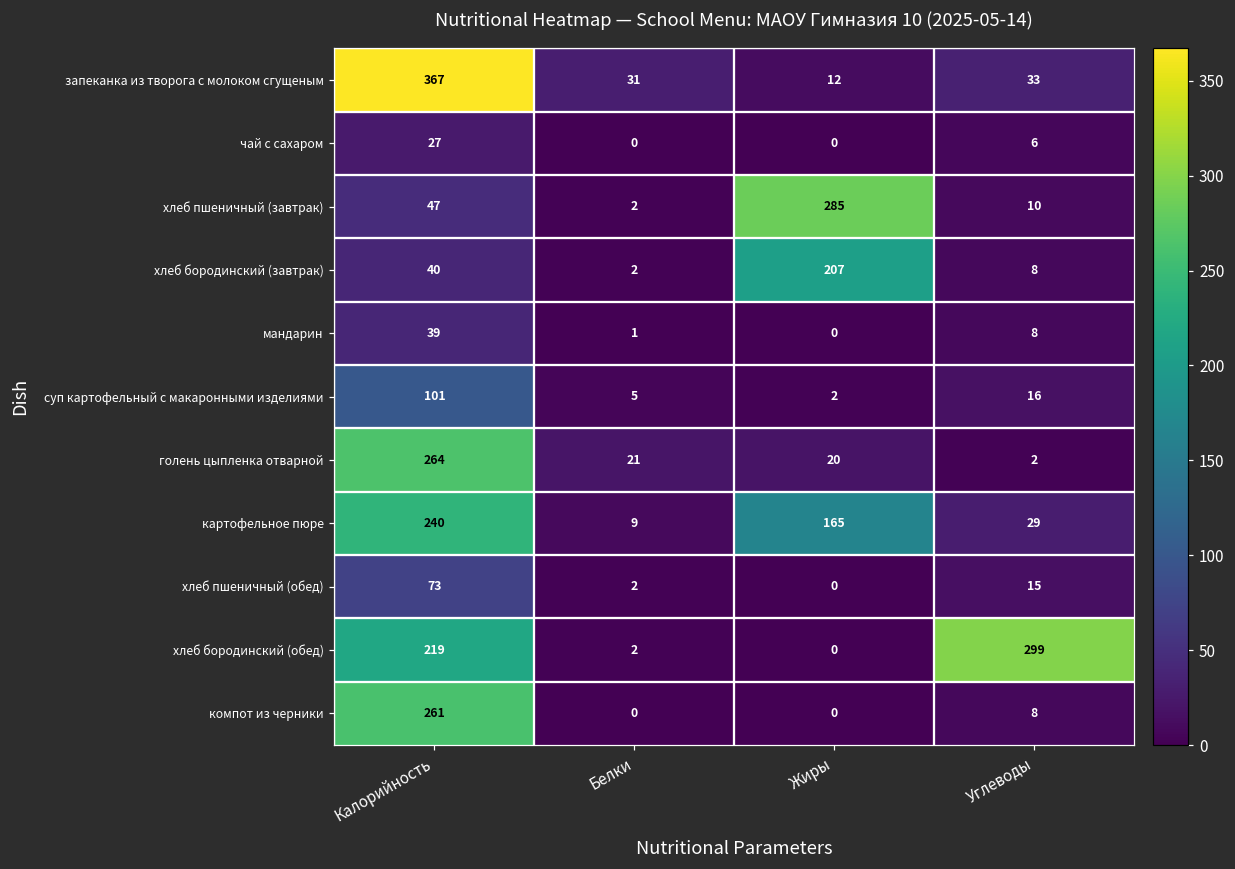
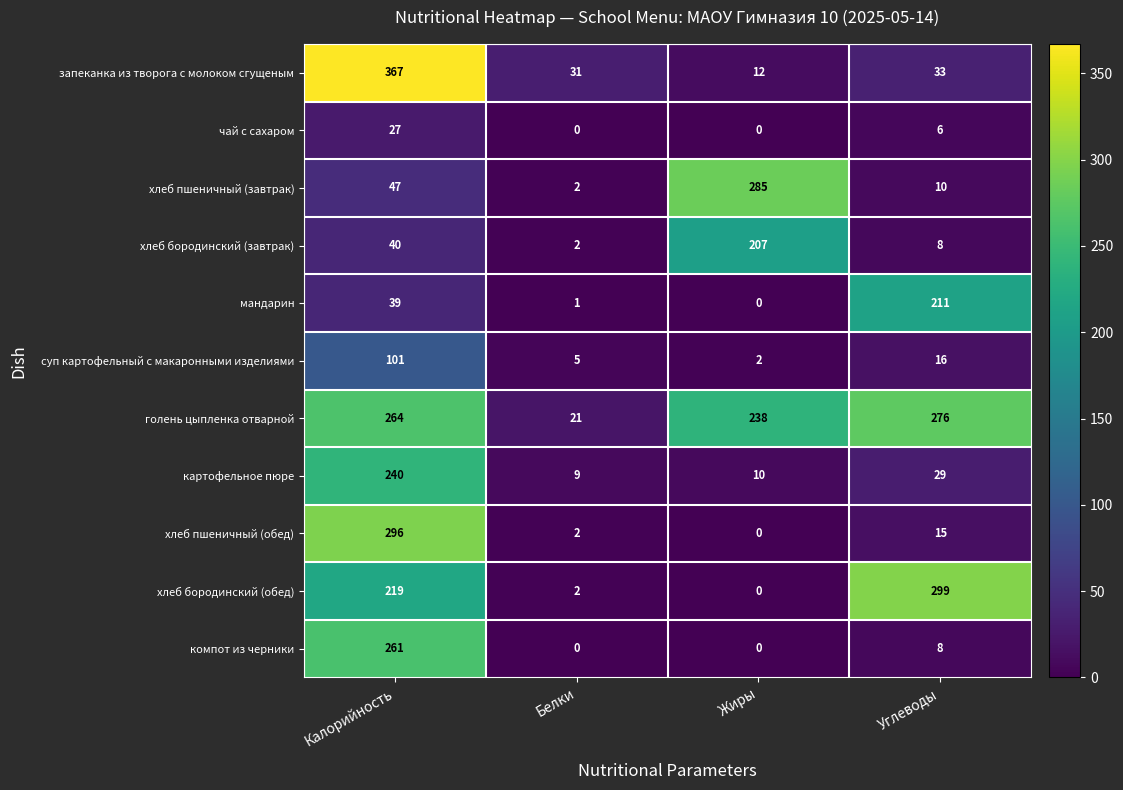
  {
    "запеканка из творога с молоком сгущеным": {
      "Калорийность": 367,
      "Белки": 31,
      "Жиры": 12,
      "Углеводы": 33
    },
    "чай с сахаром": {
      "Калорийность": 27,
      "Белки": 0,
      "Жиры": 0,
      "Углеводы": 6
    },
    "хлеб пшеничный (завтрак)": {
      "Калорийность": 47,
      "Белки": 2,
      "Жиры": 285,
      "Углеводы": 10
    },
    "хлеб бородинский (завтрак)": {
      "Калорийность": 40,
      "Белки": 2,
      "Жиры": 207,
      "Углеводы": 8
    },
    "мандарин": {
      "Калорийность": 39,
      "Белки": 1,
      "Жиры": 0,
-     "Углеводы": 8
+     "Углеводы": 211
    },
    "суп картофельный с макаронными изделиями": {
      "Калорийность": 101,
      "Белки": 5,
      "Жиры": 2,
      "Углеводы": 16
    },
    "голень цыпленка отварной": {
      "Калорийность": 264,
      "Белки": 21,
-     "Жиры": 20,
-     "Углеводы": 2
+     "Жиры": 238,
+     "Углеводы": 276
    },
    "картофельное пюре": {
      "Калорийность": 240,
      "Белки": 9,
-     "Жиры": 165,
+     "Жиры": 10,
      "Углеводы": 29
    },
    "хлеб пшеничный (обед)": {
-     "Калорийность": 73,
+     "Калорийность": 296,
      "Белки": 2,
      "Жиры": 0,
      "Углеводы": 15
    },
    "хлеб бородинский (обед)": {
      "Калорийность": 219,
      "Белки": 2,
      "Жиры": 0,
      "Углеводы": 299
    },
    "компот из черники": {
      "Калорийность": 261,
      "Белки": 0,
      "Жиры": 0,
      "Углеводы": 8
    }
  }
